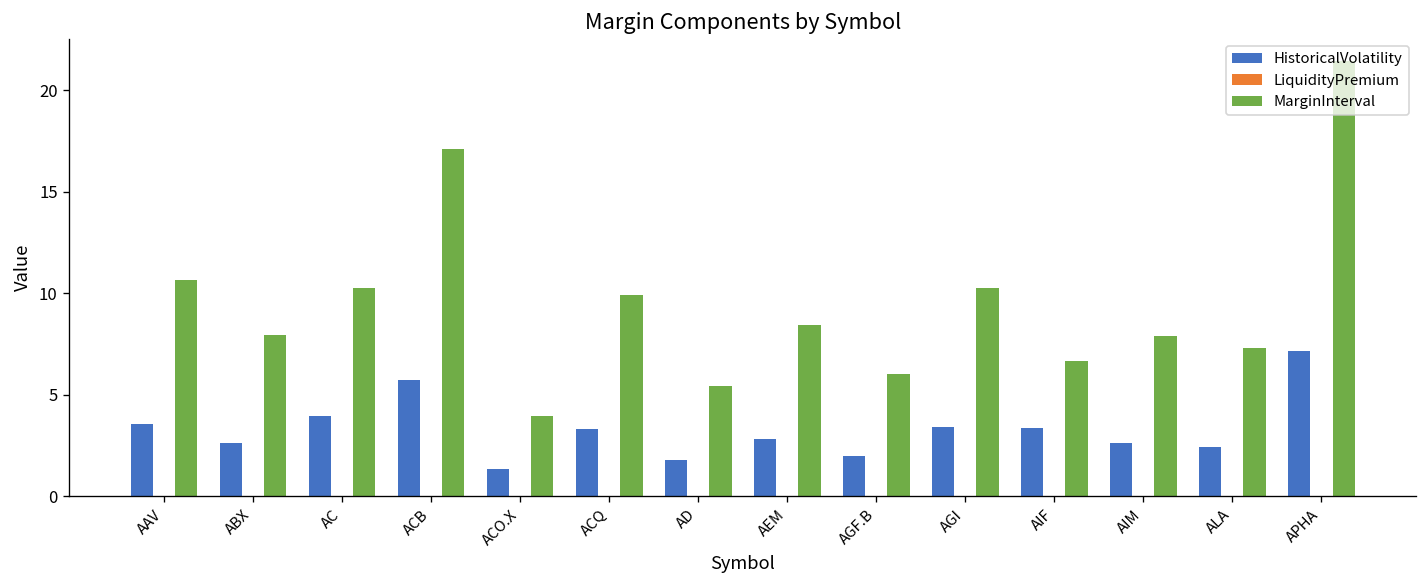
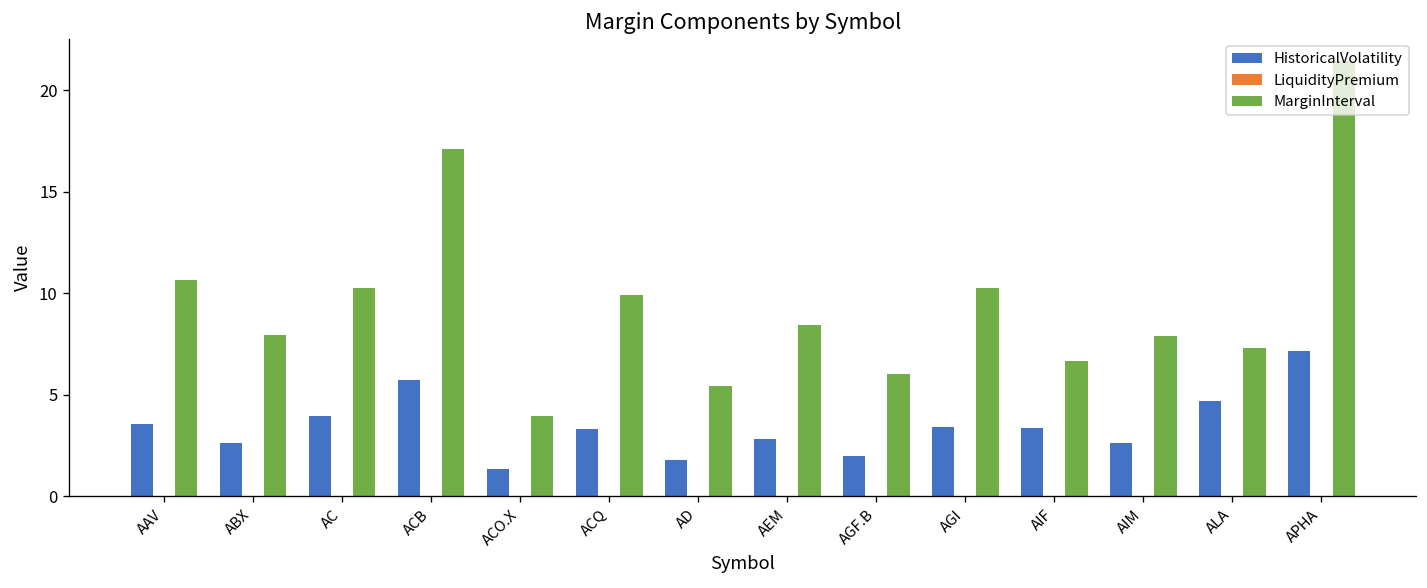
  {
    "HistoricalVolatility": {
      "AAV": 3.6,
      "ABX": 2.6,
      "AC": 4.0,
      "ACB": 5.7,
      "ACO.X": 1.3,
      "ACQ": 3.3,
      "AD": 1.8,
      "AEM": 2.8,
      "AGF.B": 2.0,
      "AGI": 3.4,
      "AIF": 3.4,
      "AIM": 2.6,
-     "ALA": 2.4,
+     "ALA": 4.7,
      "APHA": 7.2
    },
    "LiquidityPremium": {
      "AAV": 0.0,
      "ABX": 0.0,
      "AC": 0.0,
      "ACB": 0.0,
      "ACO.X": 0.0,
      "ACQ": 0.0,
      "AD": 0.0,
      "AEM": 0.0,
      "AGF.B": 0.0,
      "AGI": 0.0,
      "AIF": 0.0,
      "AIM": 0.0,
      "ALA": 0.0,
      "APHA": 0.0
    },
    "MarginInterval": {
      "AAV": 10.7,
      "ABX": 7.9,
      "AC": 10.3,
      "ACB": 17.1,
      "ACO.X": 4.0,
      "ACQ": 9.9,
      "AD": 5.4,
      "AEM": 8.4,
      "AGF.B": 6.0,
      "AGI": 10.3,
      "AIF": 6.7,
      "AIM": 7.9,
      "ALA": 7.3
    }
  }
